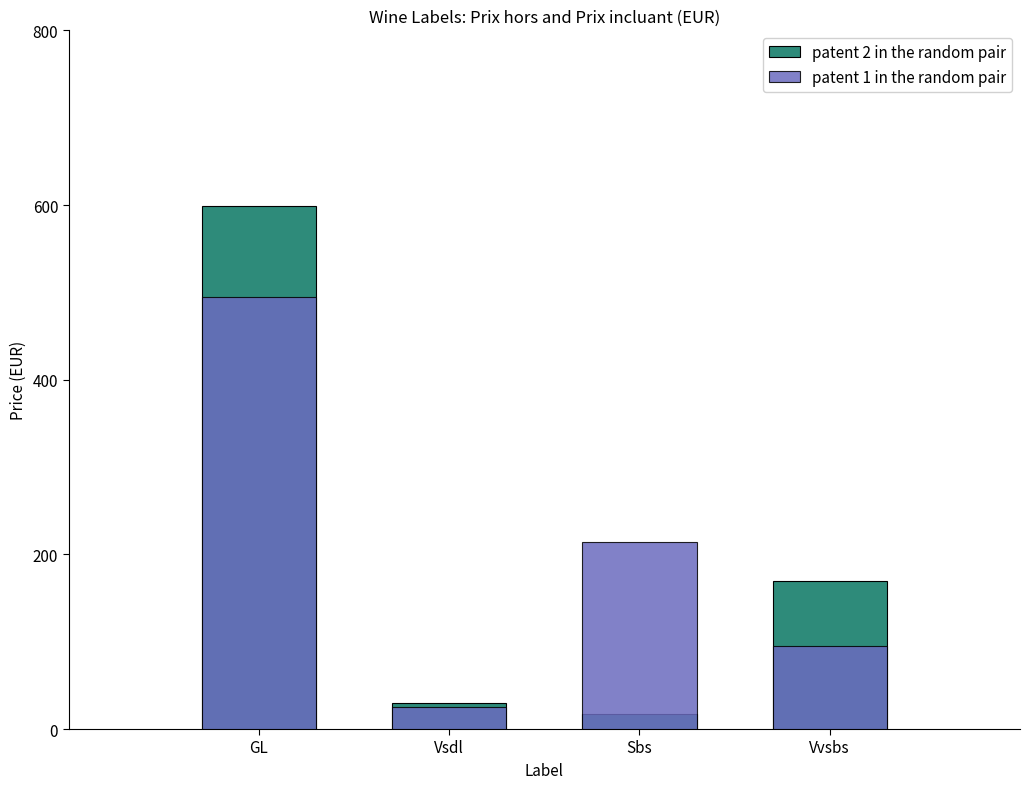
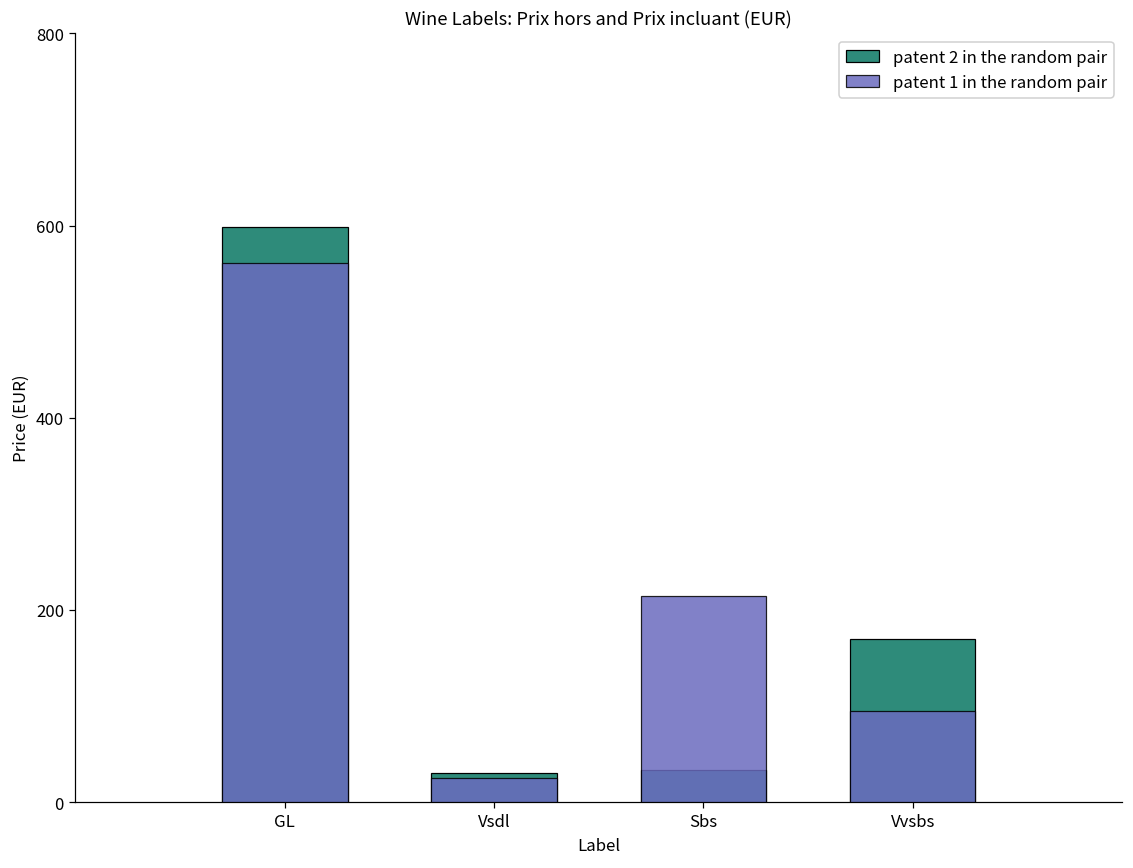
  {
    "patent 2 in the random pair": {
      "GL": 600,
      "Vsdl": 30,
-     "Sbs": 20,
+     "Sbs": 30,
      "Vvsbs": 170
    },
    "patent 1 in the random pair": {
-     "GL": 500,
+     "GL": 560,
      "Sbs": 210
    }
  }
